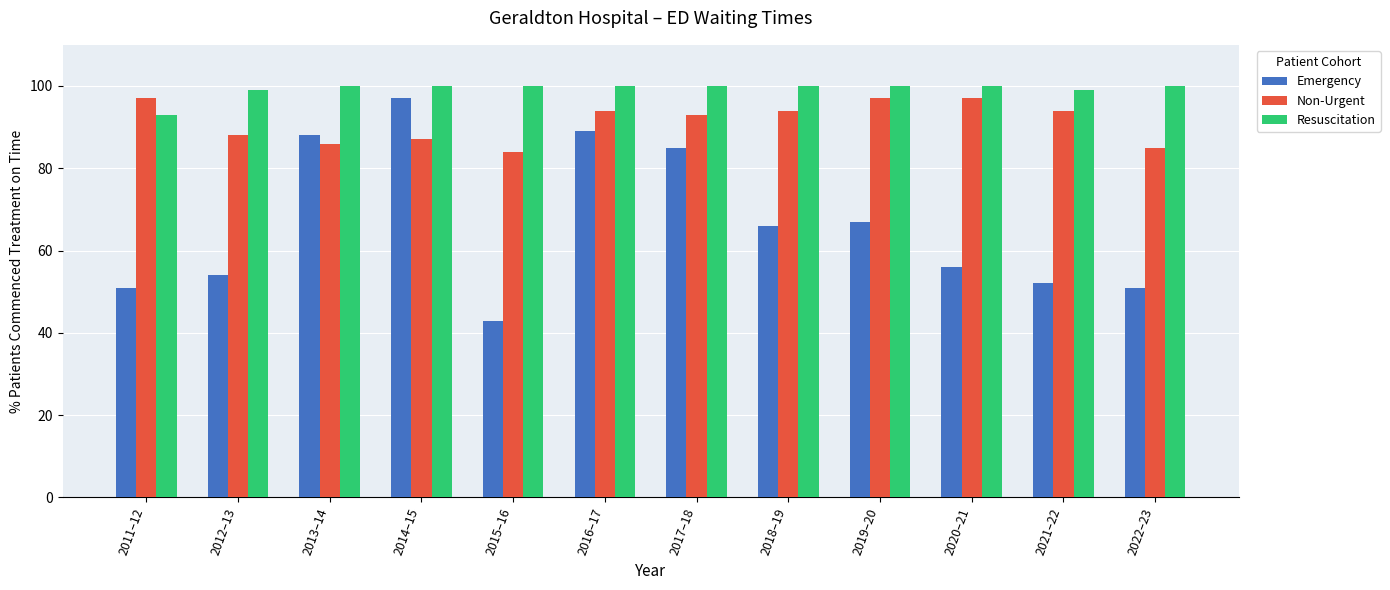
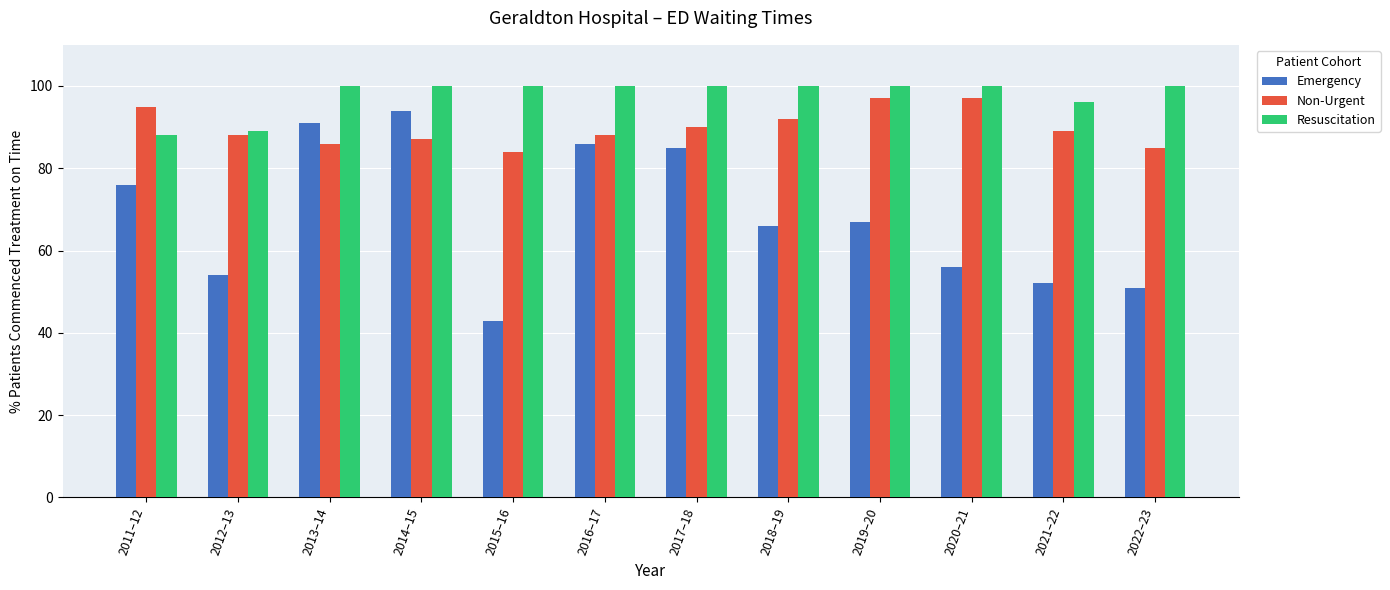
  {
    "Emergency": {
-     "2011–12": 51,
+     "2011–12": 76,
      "2012–13": 54,
-     "2013–14": 88,
-     "2014–15": 97,
+     "2013–14": 91,
+     "2014–15": 94,
      "2015–16": 43,
-     "2016–17": 89,
+     "2016–17": 86,
      "2017–18": 85,
      "2018–19": 66,
      "2019–20": 67,
      "2020–21": 56,
      "2021–22": 52,
      "2022–23": 51
    },
    "Non-Urgent": {
-     "2011–12": 97,
+     "2011–12": 95,
      "2012–13": 88,
      "2013–14": 86,
      "2014–15": 87,
      "2015–16": 84,
-     "2016–17": 94,
-     "2017–18": 93,
-     "2018–19": 94,
+     "2016–17": 88,
+     "2017–18": 90,
+     "2018–19": 92,
      "2019–20": 97,
      "2020–21": 97,
-     "2021–22": 94,
+     "2021–22": 89,
      "2022–23": 85
    },
    "Resuscitation": {
-     "2011–12": 93,
-     "2012–13": 99,
+     "2011–12": 88,
+     "2012–13": 89,
      "2013–14": 100,
      "2014–15": 100,
      "2015–16": 100,
      "2016–17": 100,
      "2017–18": 100,
      "2018–19": 100,
      "2019–20": 100,
      "2020–21": 100,
-     "2021–22": 99,
+     "2021–22": 96,
      "2022–23": 100
    }
  }
